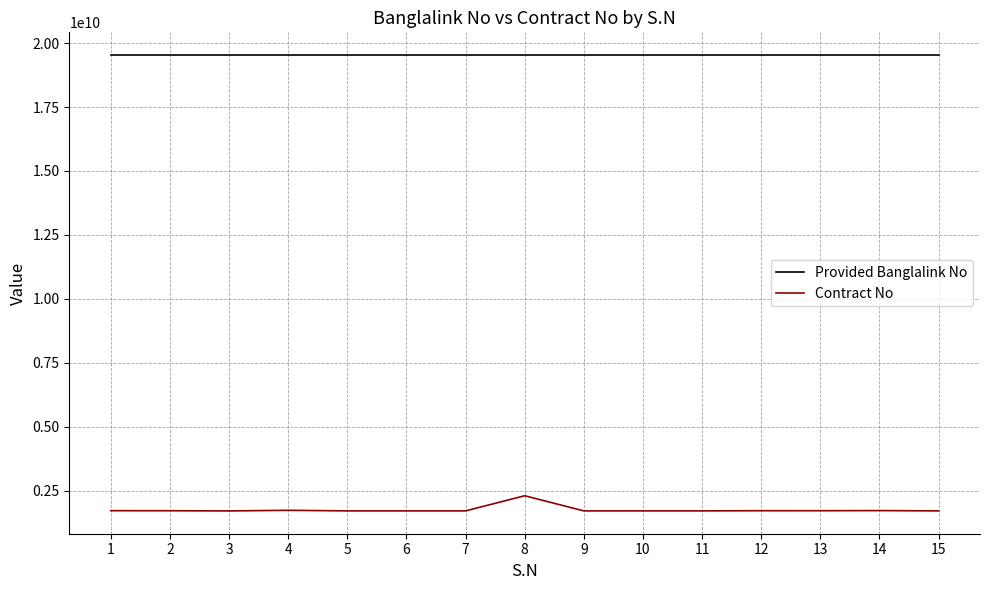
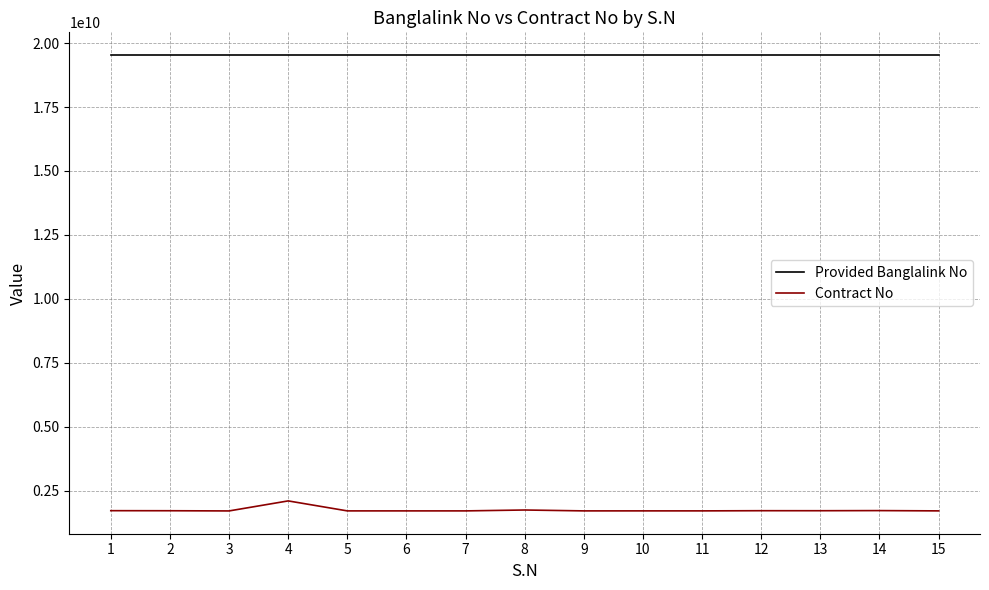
  {
    "Provided Banglalink No": {
      "1": 19500000000,
      "2": 19500000000,
      "3": 19500000000,
      "4": 19500000000,
      "5": 19500000000,
      "6": 19500000000,
      "7": 19500000000,
      "8": 19500000000,
      "9": 19500000000,
      "10": 19500000000,
      "11": 19500000000,
      "12": 19500000000,
      "13": 19500000000,
      "14": 19500000000,
      "15": 19500000000
    },
    "Contract No": {
      "1": 1700000000,
      "2": 1700000000,
      "3": 1700000000,
-     "4": 1700000000,
+     "4": 2100000000,
      "5": 1700000000,
      "6": 1700000000,
      "7": 1700000000,
-     "8": 2300000000,
+     "8": 1800000000,
      "9": 1700000000,
      "10": 1700000000,
      "11": 1700000000,
      "12": 1700000000,
      "13": 1700000000,
      "14": 1700000000,
      "15": 1700000000
    }
  }
